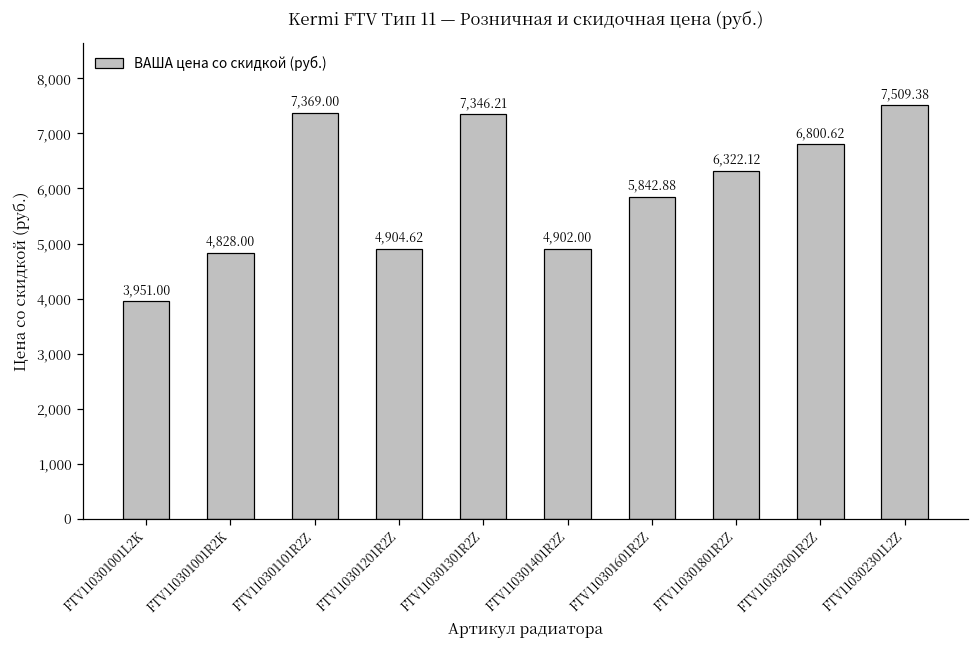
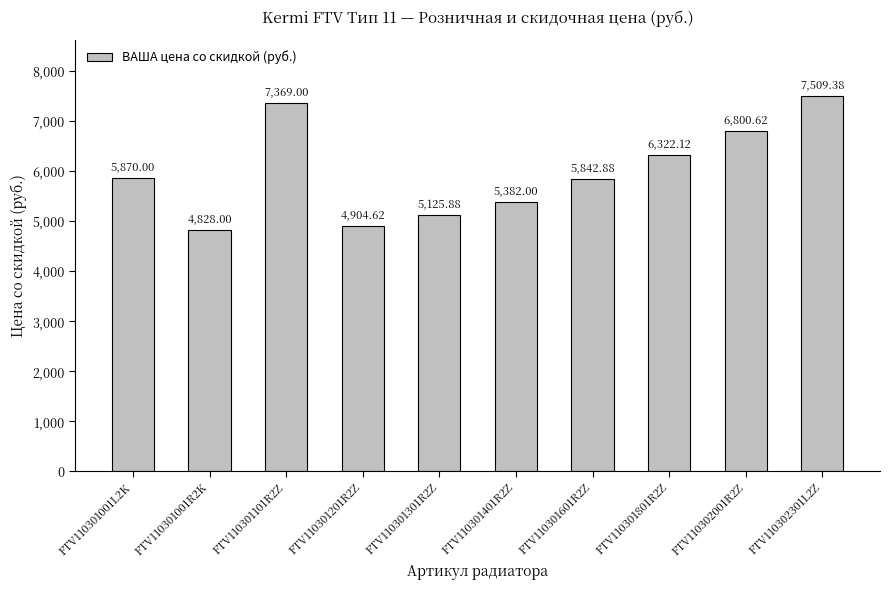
  {
-   "FTV110301001L2K": "3,951.00",
+   "FTV110301001L2K": "5,870.00",
    "FTV110301001R2K": "4,828.00",
    "FTV110301101R2Z": "7,369.00",
    "FTV110301201R2Z": "4,904.62",
-   "FTV110301301R2Z": "7,346.21",
-   "FTV110301401R2Z": "4,902.00",
+   "FTV110301301R2Z": "5,125.88",
+   "FTV110301401R2Z": "5,382.00",
    "FTV110301601R2Z": "5,842.88",
    "FTV110301801R2Z": "6,322.12",
    "FTV110302001R2Z": "6,800.62",
    "FTV110302301L2Z": "7,509.38"
  }
